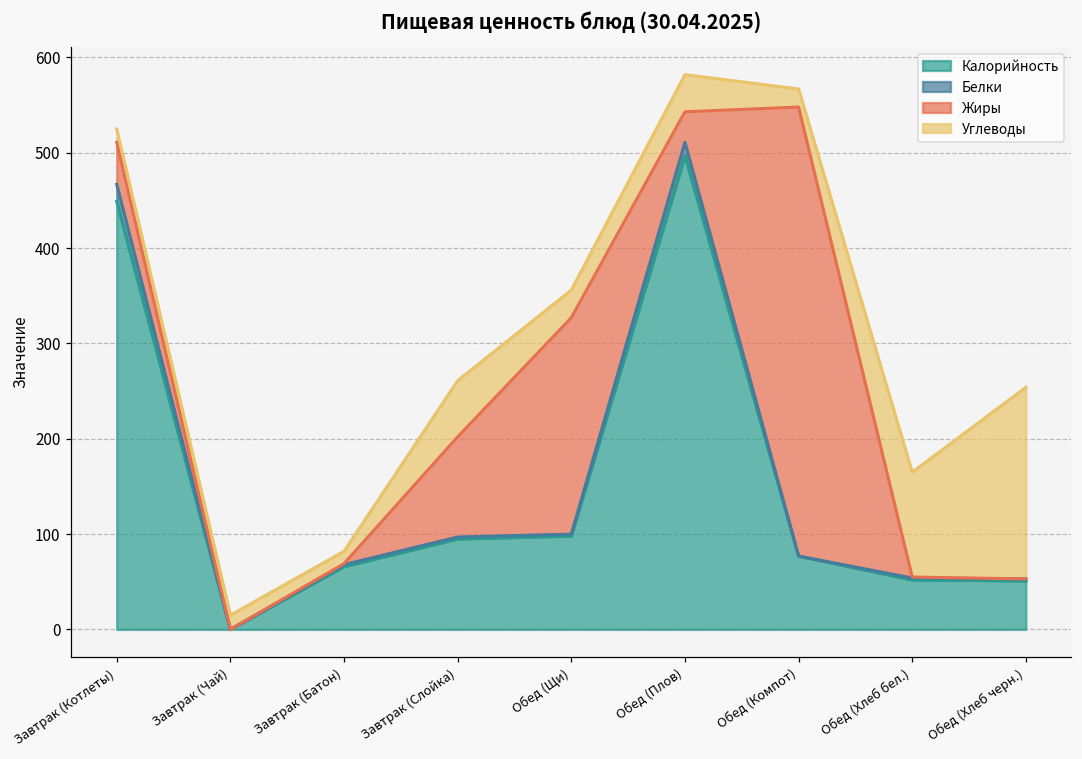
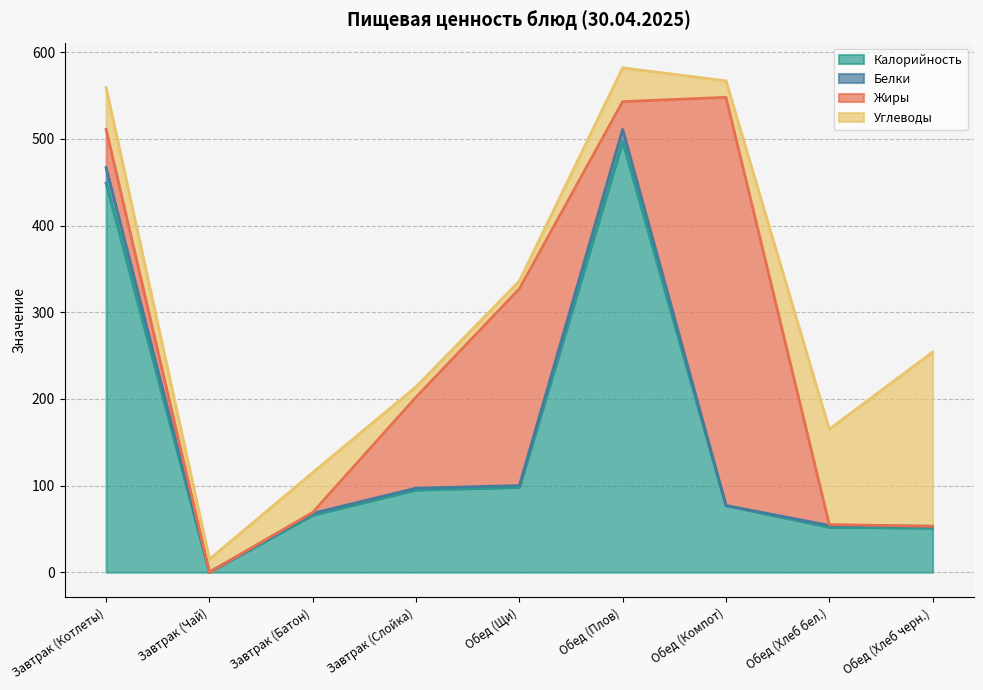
  {
    "Жиры": {
      "Завтрак (Котлеты)": 40,
      "Завтрак (Слойка)": 110,
      "Обед (Щи)": 230,
      "Обед (Плов)": 30,
      "Обед (Компот)": 470
    },
    "Углеводы": {
-     "Завтрак (Котлеты)": 10,
+     "Завтрак (Котлеты)": 50,
      "Завтрак (Чай)": 20,
-     "Завтрак (Батон)": 10,
-     "Завтрак (Слойка)": 60,
-     "Обед (Щи)": 30,
+     "Завтрак (Батон)": 50,
+     "Завтрак (Слойка)": 10,
+     "Обед (Щи)": 10,
      "Обед (Плов)": 40,
      "Обед (Компот)": 20,
      "Обед (Хлеб бел.)": 110,
      "Обед (Хлеб черн.)": 200
    }
  }
